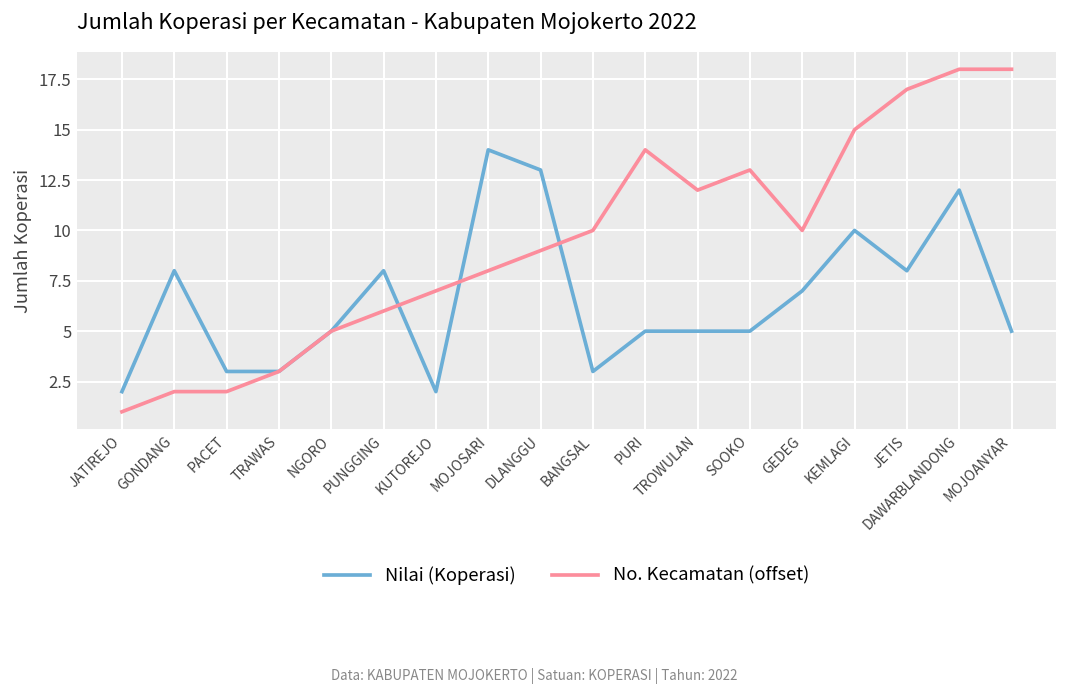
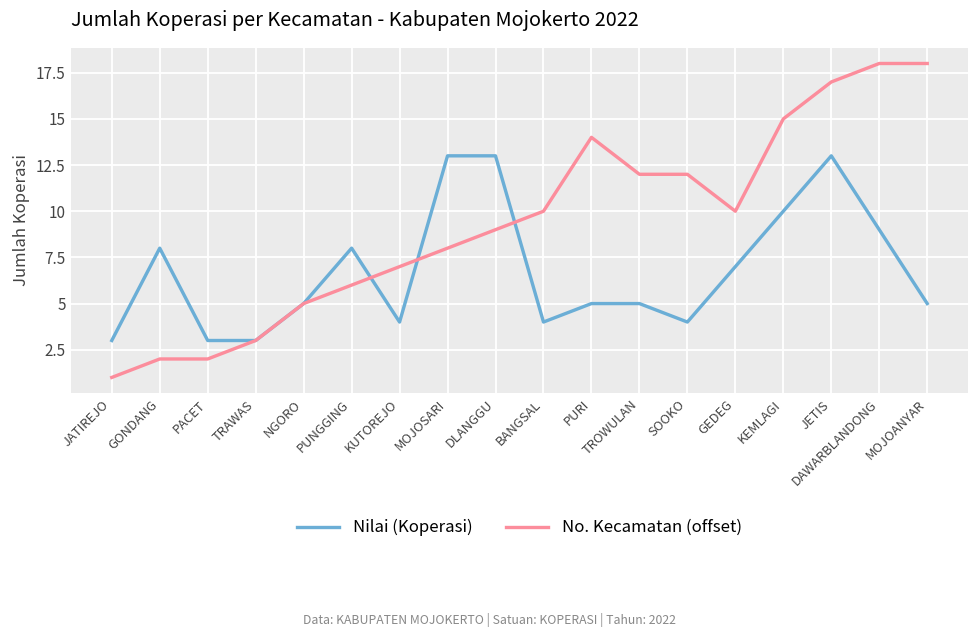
  {
    "Nilai (Koperasi)": {
-     "JATIREJO": 2,
+     "JATIREJO": 3,
      "GONDANG": 8,
      "PACET": 3,
      "PUNGGING": 8,
-     "KUTOREJO": 2,
-     "MOJOSARI": 14,
+     "KUTOREJO": 4,
+     "MOJOSARI": 13,
      "DLANGGU": 13,
-     "BANGSAL": 3,
+     "BANGSAL": 4,
      "PURI": 5,
      "TROWULAN": 5,
-     "SOOKO": 5,
+     "SOOKO": 4,
      "GEDEG": 7,
      "KEMLAGI": 10,
-     "JETIS": 8,
-     "DAWARBLANDONG": 12,
+     "JETIS": 13,
+     "DAWARBLANDONG": 9,
      "MOJOANYAR": 5
    },
    "No. Kecamatan (offset)": {
      "JATIREJO": 1.0,
      "GONDANG": 2.0,
      "PACET": 2.0,
      "PUNGGING": 6.0,
      "KUTOREJO": 7.0,
      "MOJOSARI": 8.0,
      "DLANGGU": 9.0,
      "BANGSAL": 10.0,
      "PURI": 14.0,
      "TROWULAN": 12.0,
-     "SOOKO": 13.0,
+     "SOOKO": 12.0,
      "GEDEG": 10.0,
      "KEMLAGI": 15.0,
      "JETIS": 17.0,
      "DAWARBLANDONG": 18.0,
      "MOJOANYAR": 18.0
    }
  }
